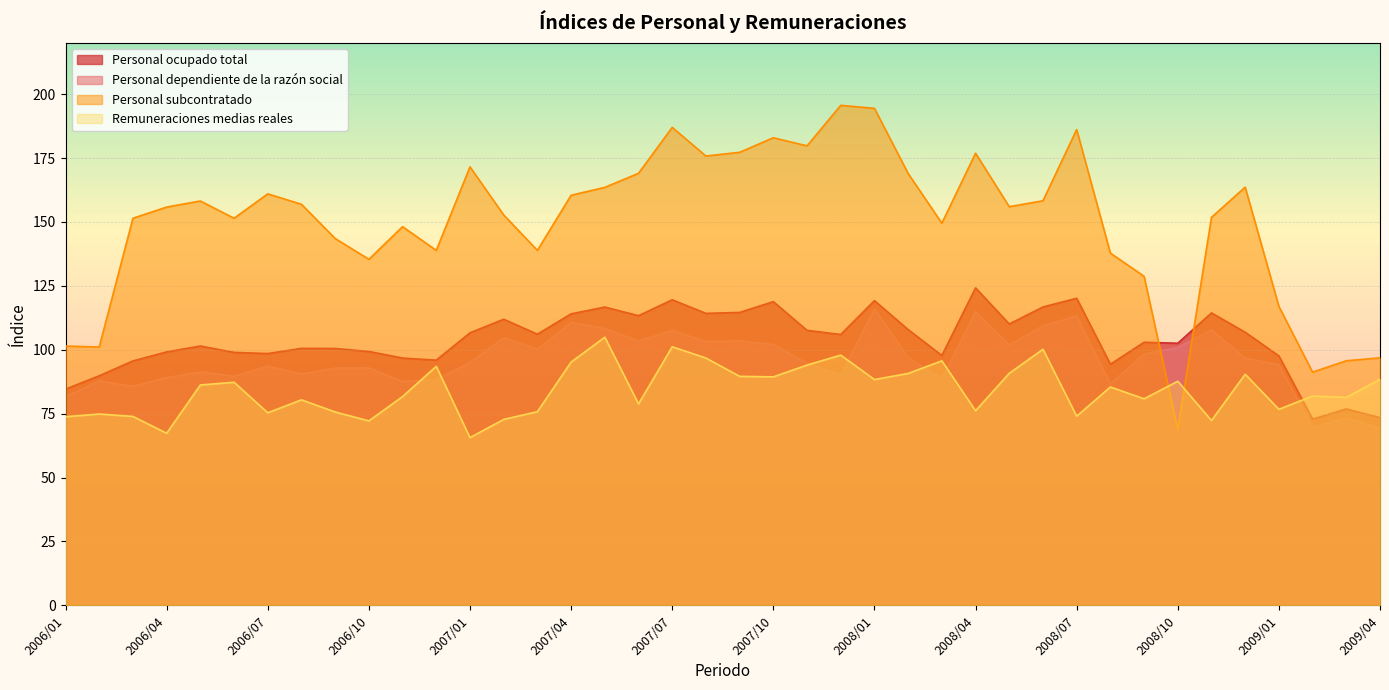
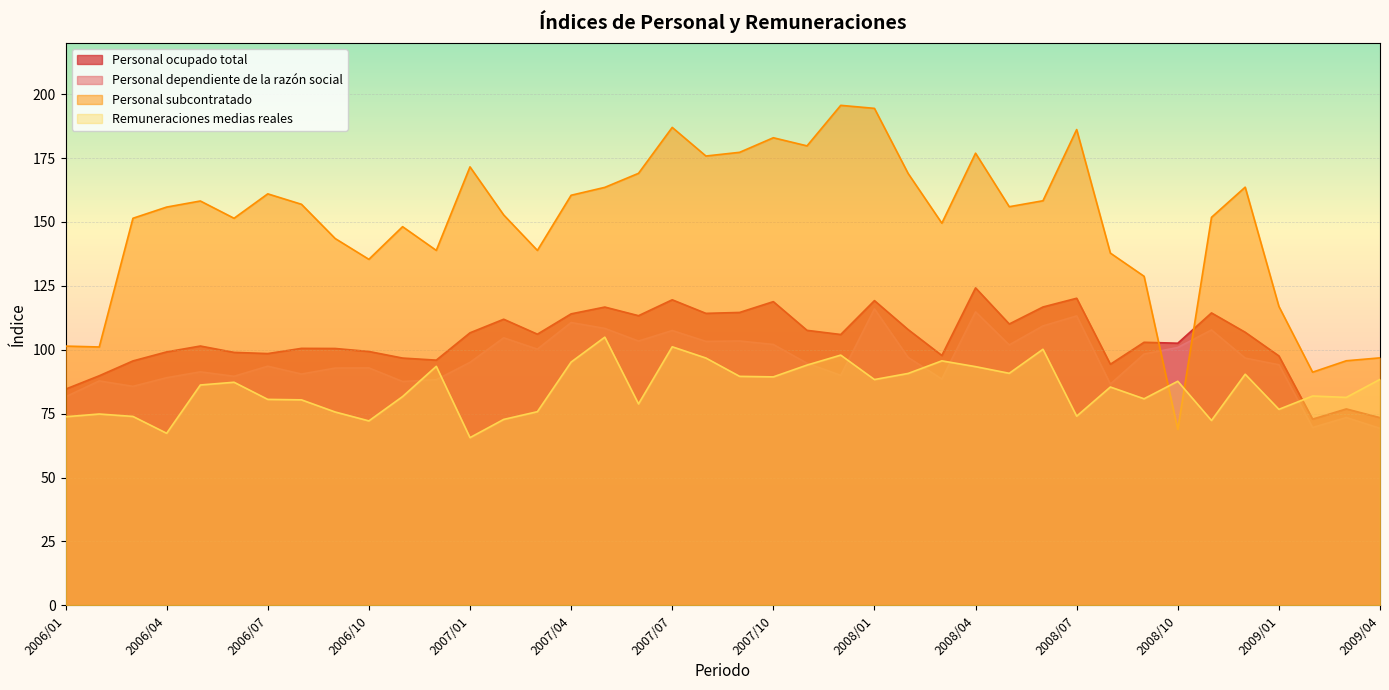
  {
    "Personal ocupado total": {
      "2006/01": 85,
      "2006/04": 99,
      "2006/07": 99,
      "2006/10": 99,
      "2007/01": 107,
      "2007/04": 114,
      "2007/07": 120,
      "2007/10": 119,
      "2008/01": 119,
      "2008/04": 124,
      "2008/07": 120,
      "2008/10": 103,
      "2009/01": 98,
      "2009/04": 73
    },
    "Personal dependiente de la razón social": {
      "2006/01": 82,
      "2006/04": 89,
      "2006/07": 94,
      "2006/10": 93,
      "2007/01": 95,
      "2007/04": 111,
      "2007/07": 108,
      "2007/10": 102,
      "2008/01": 116,
      "2008/04": 115,
      "2008/07": 113,
      "2008/10": 101,
      "2009/01": 94,
      "2009/04": 69
    },
    "Personal subcontratado": {
      "2006/01": 101,
      "2006/04": 156,
      "2006/07": 161,
      "2006/10": 135,
      "2007/01": 172,
      "2007/04": 160,
      "2007/07": 187,
      "2007/10": 183,
      "2008/01": 194,
      "2008/04": 177,
      "2008/07": 186,
      "2008/10": 69,
      "2009/01": 117,
      "2009/04": 97
    },
    "Remuneraciones medias reales": {
      "2006/01": 74,
      "2006/04": 67,
-     "2006/07": 75,
+     "2006/07": 81,
      "2006/10": 72,
      "2007/01": 66,
      "2007/04": 95,
      "2007/07": 101,
      "2007/10": 89,
      "2008/01": 88,
-     "2008/04": 76,
+     "2008/04": 93,
      "2008/07": 74,
      "2008/10": 88,
      "2009/01": 77,
      "2009/04": 88
    }
  }
